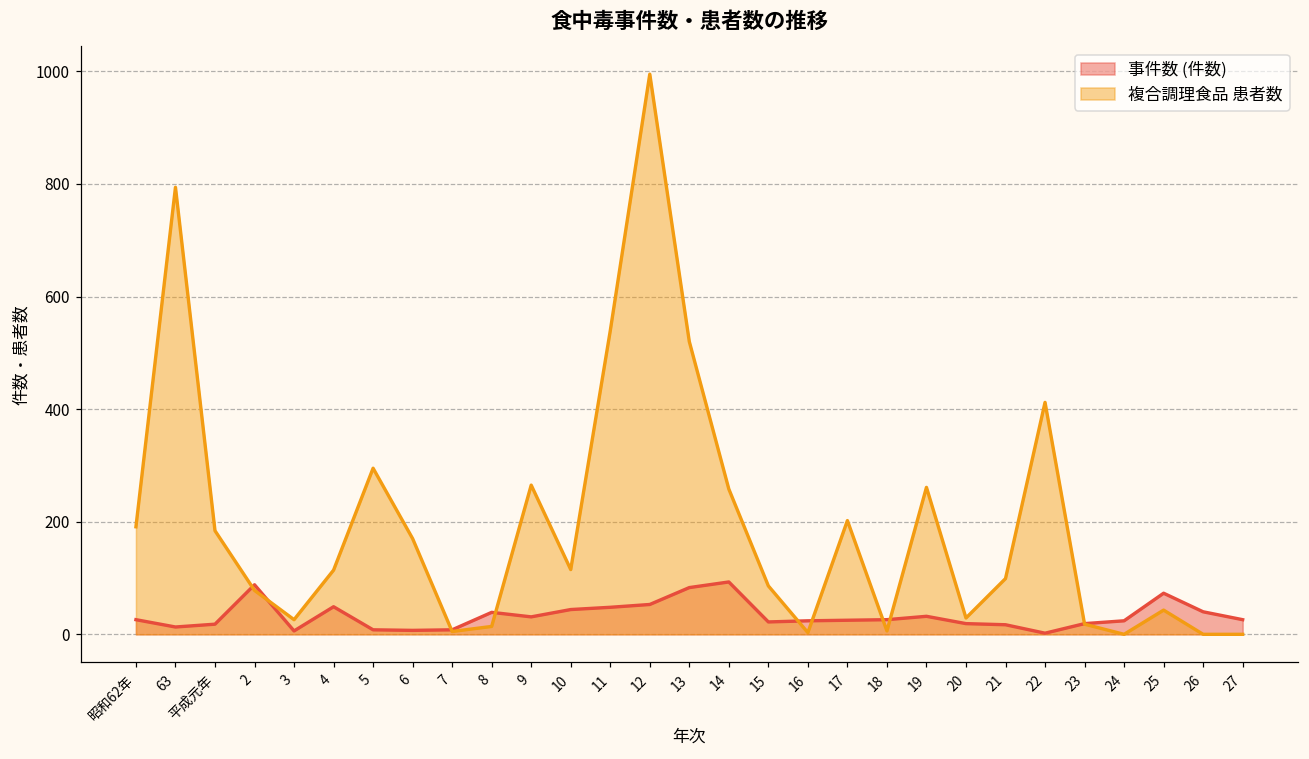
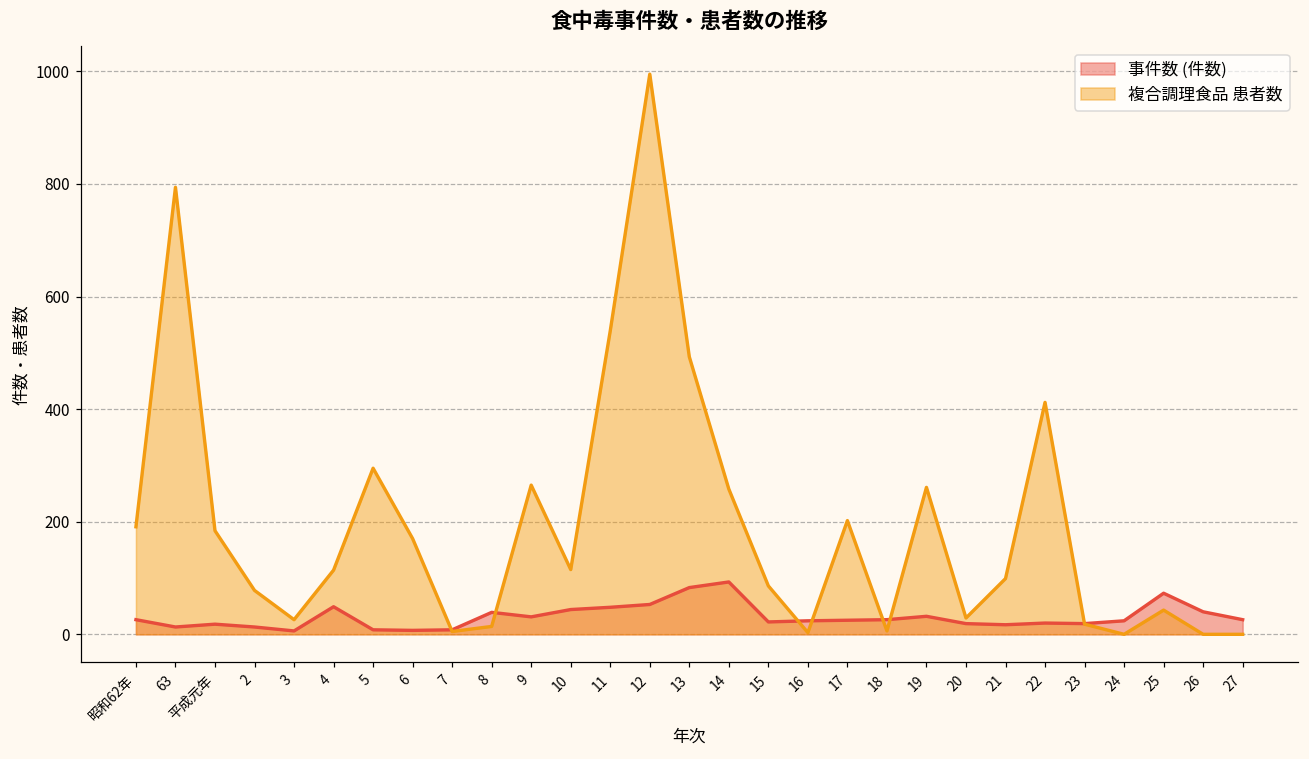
  {
    "事件数 (件数)": {
      "昭和62年": 30,
      "63": 10,
      "平成元年": 20,
-     "2": 90,
+     "2": 10,
      "3": 10,
      "4": 50,
      "5": 10,
      "6": 10,
      "8": 40,
      "9": 30,
      "10": 40,
      "11": 50,
      "12": 50,
      "13": 80,
      "14": 90,
      "15": 20,
      "16": 20,
      "17": 30,
      "18": 30,
      "19": 30,
      "20": 20,
      "21": 20,
-     "22": 0,
+     "22": 20,
      "24": 20,
      "25": 70,
      "26": 40,
      "27": 30
    },
    "複合調理食品 患者数": {
      "昭和62年": 190,
      "63": 790,
      "平成元年": 180,
      "2": 80,
      "3": 30,
      "4": 110,
      "5": 300,
      "6": 170,
      "8": 10,
      "9": 270,
      "10": 120,
      "11": 540,
      "12": 1000,
-     "13": 520,
+     "13": 490,
      "14": 260,
      "15": 90,
      "16": 0,
      "17": 200,
      "18": 10,
      "19": 260,
      "20": 30,
      "21": 100,
      "22": 410,
      "24": 0,
      "25": 40,
      "26": 0,
      "27": 0
    }
  }
